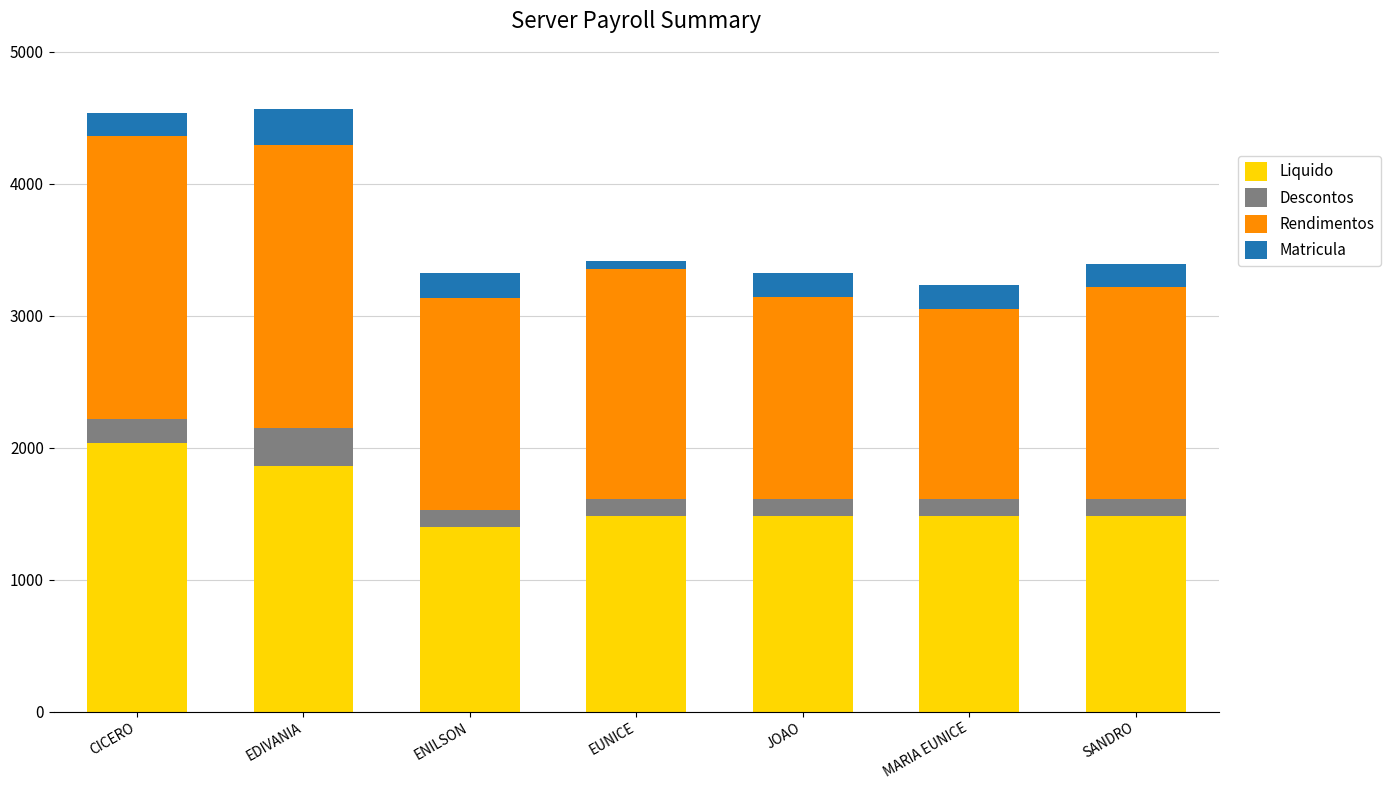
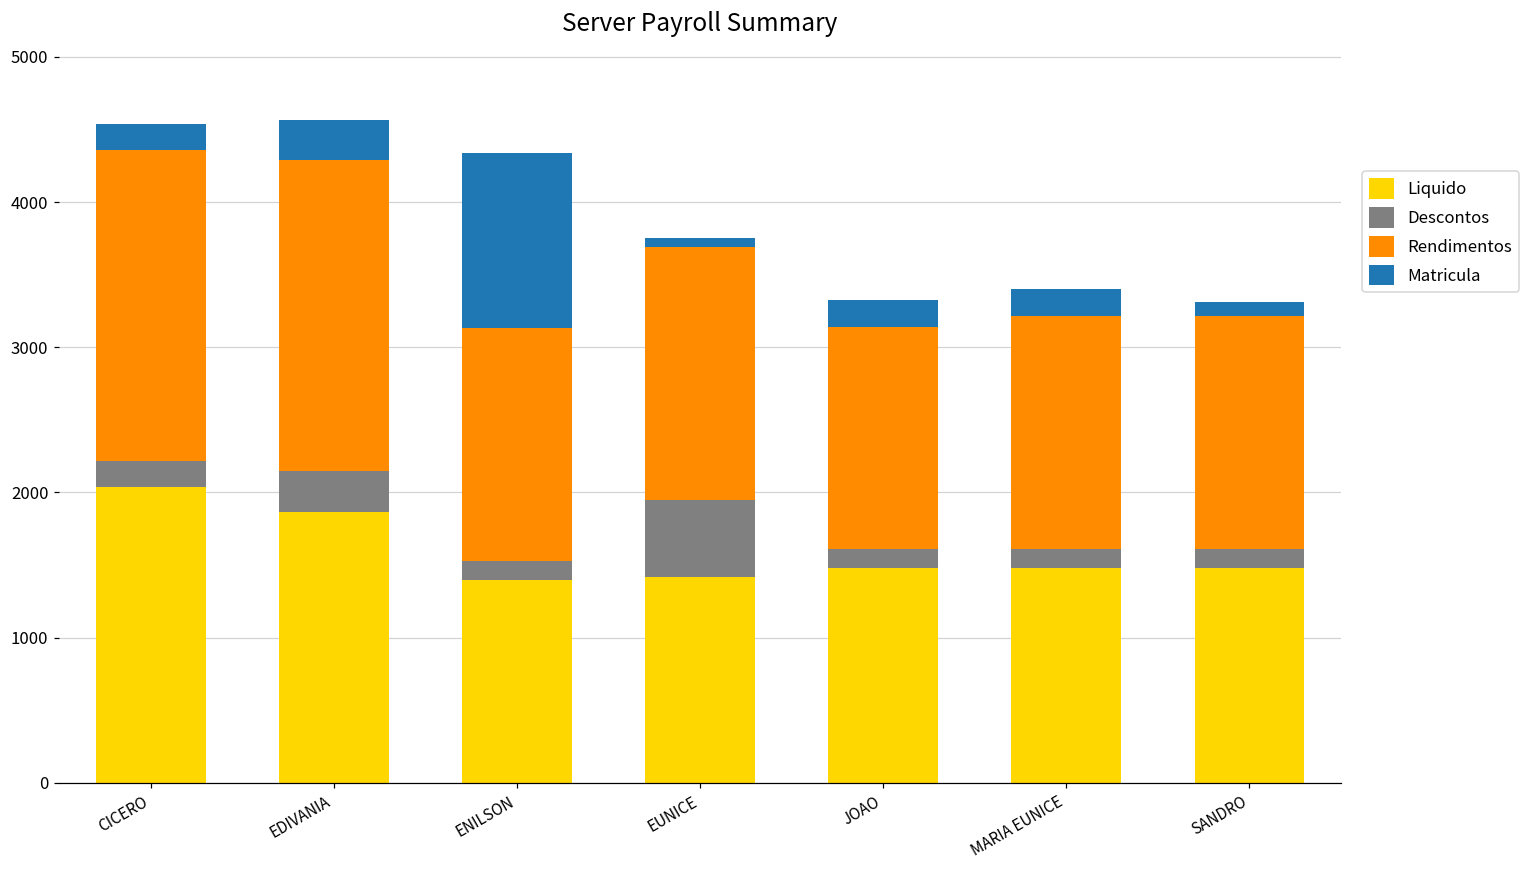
  {
    "Liquido": {
      "CICERO": 2030,
      "EDIVANIA": 1860,
      "ENILSON": 1400,
-     "EUNICE": 1480,
+     "EUNICE": 1420,
      "JOAO": 1480,
      "MARIA EUNICE": 1480,
      "SANDRO": 1480
    },
    "Descontos": {
      "CICERO": 180,
      "EDIVANIA": 280,
      "ENILSON": 130,
-     "EUNICE": 130,
+     "EUNICE": 530,
      "JOAO": 130,
      "MARIA EUNICE": 130,
      "SANDRO": 130
    },
    "Rendimentos": {
      "CICERO": 2150,
      "EDIVANIA": 2150,
      "ENILSON": 1610,
      "EUNICE": 1750,
      "JOAO": 1530,
-     "MARIA EUNICE": 1440,
+     "MARIA EUNICE": 1610,
      "SANDRO": 1610
    },
    "Matricula": {
      "CICERO": 180,
      "EDIVANIA": 280,
-     "ENILSON": 180,
+     "ENILSON": 1200,
      "EUNICE": 60,
      "JOAO": 180,
      "MARIA EUNICE": 180,
-     "SANDRO": 180
+     "SANDRO": 100
    }
  }
